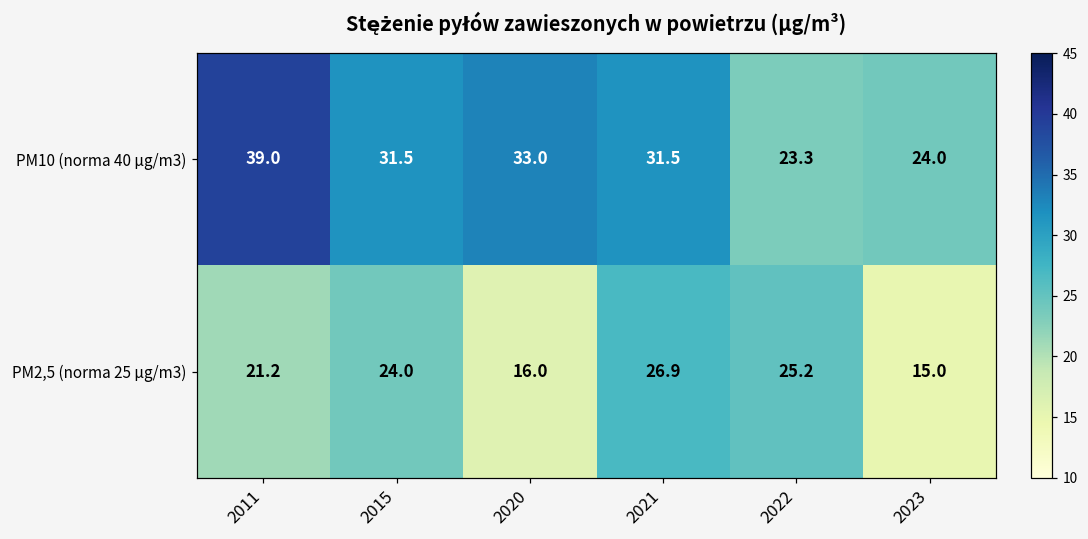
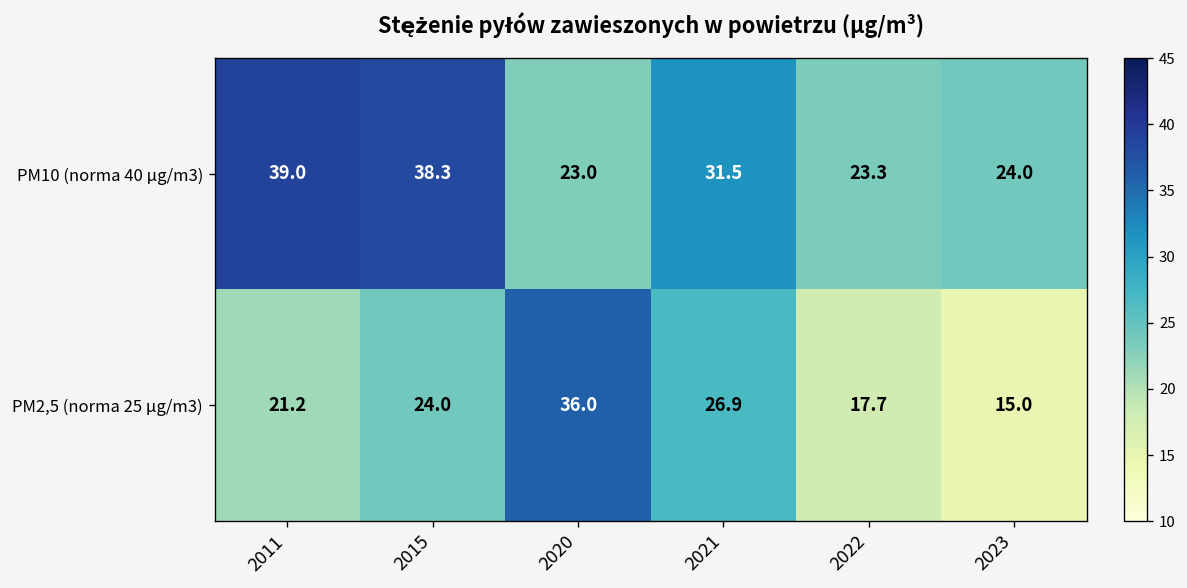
  {
    "PM10 (norma 40 µg/m3)": {
      "2011": 39.0,
-     "2015": 31.5,
-     "2020": 33.0,
+     "2015": 38.3,
+     "2020": 23.0,
      "2021": 31.5,
      "2022": 23.3,
      "2023": 24.0
    },
    "PM2,5 (norma 25 µg/m3)": {
      "2011": 21.2,
      "2015": 24.0,
-     "2020": 16.0,
+     "2020": 36.0,
      "2021": 26.9,
-     "2022": 25.2,
+     "2022": 17.7,
      "2023": 15.0
    }
  }
